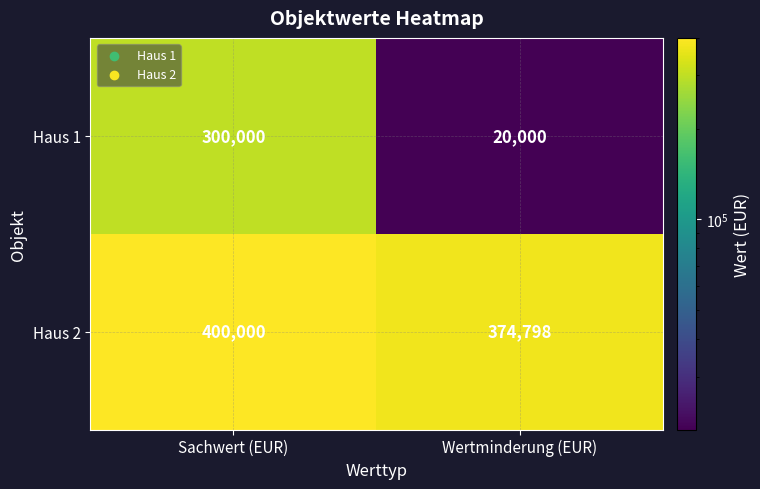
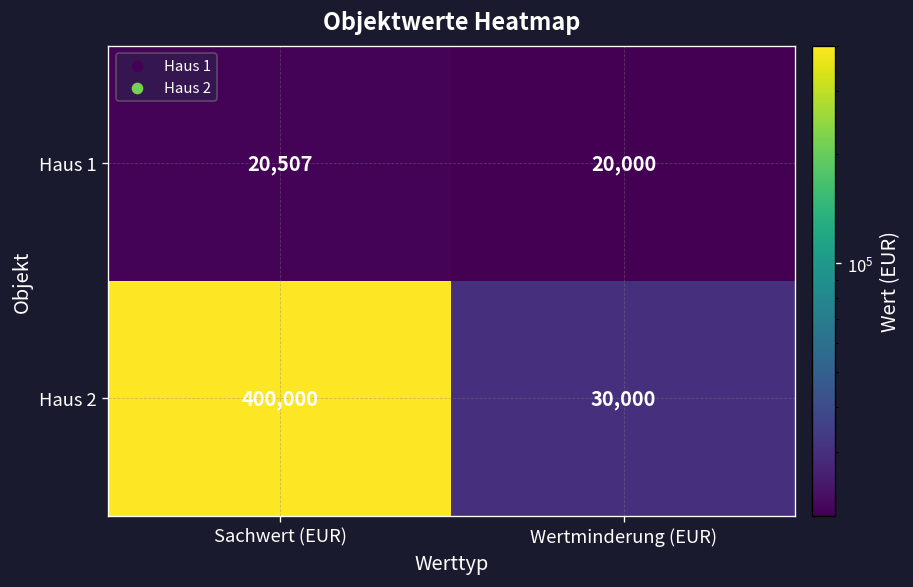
  {
    "Haus 1": {
-     "Sachwert (EUR)": "300,000",
+     "Sachwert (EUR)": "20,507",
      "Wertminderung (EUR)": "20,000"
    },
    "Haus 2": {
      "Sachwert (EUR)": "400,000",
-     "Wertminderung (EUR)": "374,798"
+     "Wertminderung (EUR)": "30,000"
    }
  }
